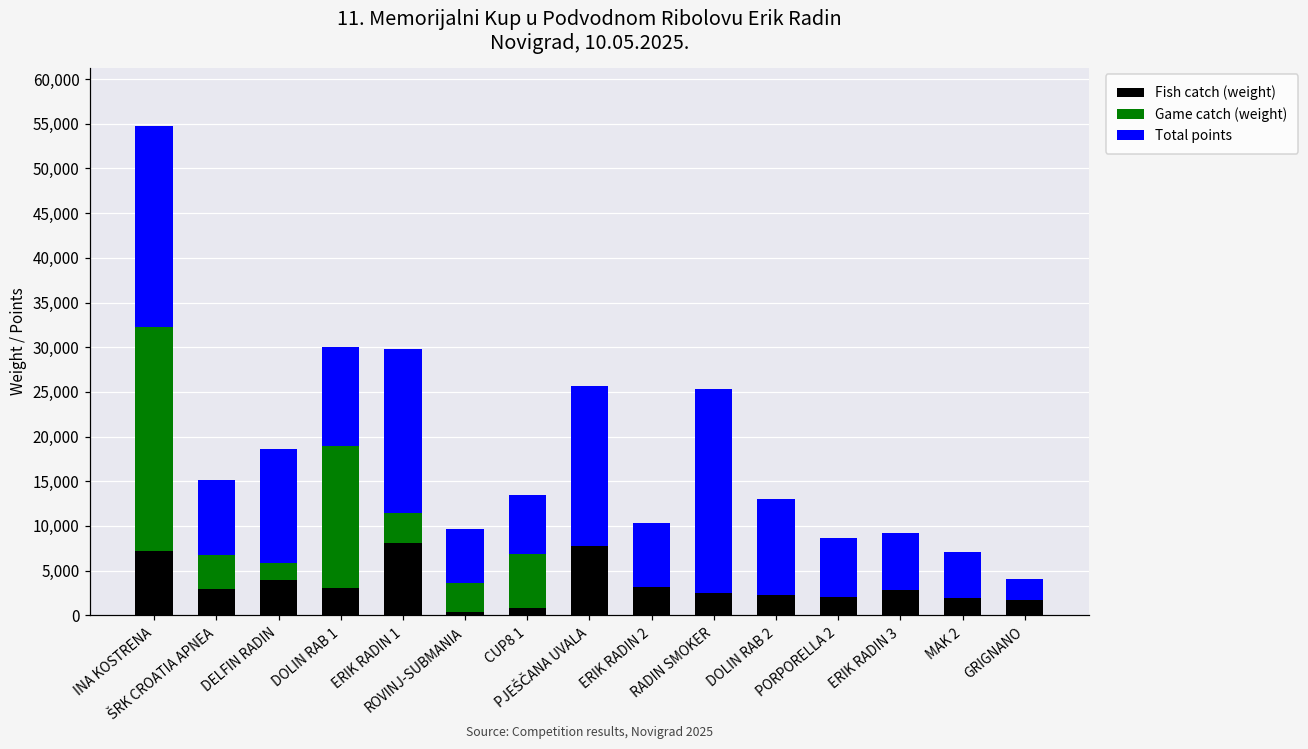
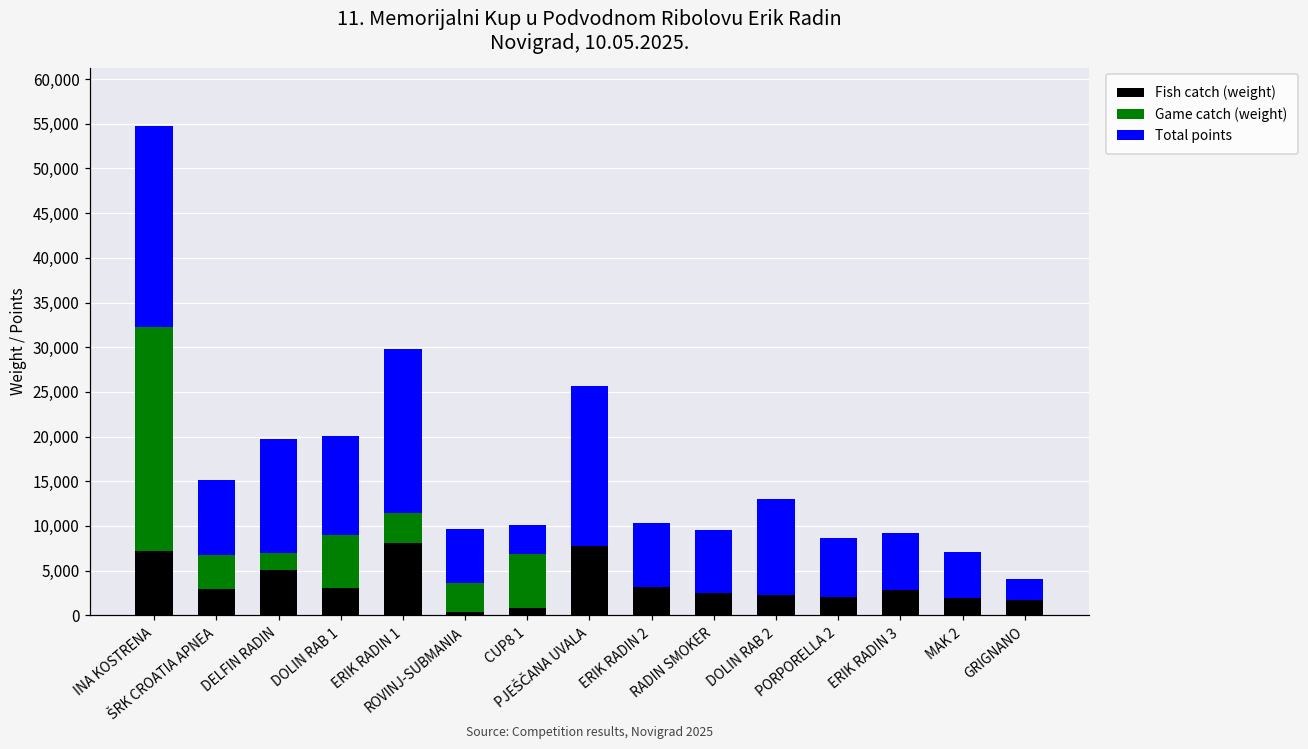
  {
    "Fish catch (weight)": {
      "INA KOSTRENA": "7,000",
      "ŠRK CROATIA APNEA": "3,000",
-     "DELFIN RADIN": "4,000",
+     "DELFIN RADIN": "5,000",
      "DOLIN RAB 1": "3,000",
      "ERIK RADIN 1": "8,000",
      "ROVINJ-SUBMANIA": "0",
      "CUP8 1": "1,000",
      "PJEŠČANA UVALA": "8,000",
      "ERIK RADIN 2": "3,000",
      "RADIN SMOKER": "2,000",
      "DOLIN RAB 2": "2,000",
      "PORPORELLA 2": "2,000",
      "ERIK RADIN 3": "3,000",
      "MAK 2": "2,000",
      "GRIGNANO": "2,000"
    },
    "Game catch (weight)": {
      "INA KOSTRENA": "25,000",
      "ŠRK CROATIA APNEA": "4,000",
      "DELFIN RADIN": "2,000",
-     "DOLIN RAB 1": "16,000",
+     "DOLIN RAB 1": "6,000",
      "ERIK RADIN 1": "3,000",
      "ROVINJ-SUBMANIA": "3,000",
      "CUP8 1": "6,000",
      "PJEŠČANA UVALA": "0",
      "ERIK RADIN 2": "0",
      "RADIN SMOKER": "0",
      "DOLIN RAB 2": "0",
      "PORPORELLA 2": "0",
      "ERIK RADIN 3": "0",
      "MAK 2": "0",
      "GRIGNANO": "0"
    },
    "Total points": {
      "INA KOSTRENA": "23,000",
      "ŠRK CROATIA APNEA": "8,000",
      "DELFIN RADIN": "13,000",
      "DOLIN RAB 1": "11,000",
      "ERIK RADIN 1": "18,000",
      "ROVINJ-SUBMANIA": "6,000",
-     "CUP8 1": "7,000",
+     "CUP8 1": "3,000",
      "PJEŠČANA UVALA": "18,000",
      "ERIK RADIN 2": "7,000",
-     "RADIN SMOKER": "23,000",
+     "RADIN SMOKER": "7,000",
      "DOLIN RAB 2": "11,000",
      "PORPORELLA 2": "7,000",
      "ERIK RADIN 3": "6,000",
      "MAK 2": "5,000",
      "GRIGNANO": "2,000"
    }
  }
